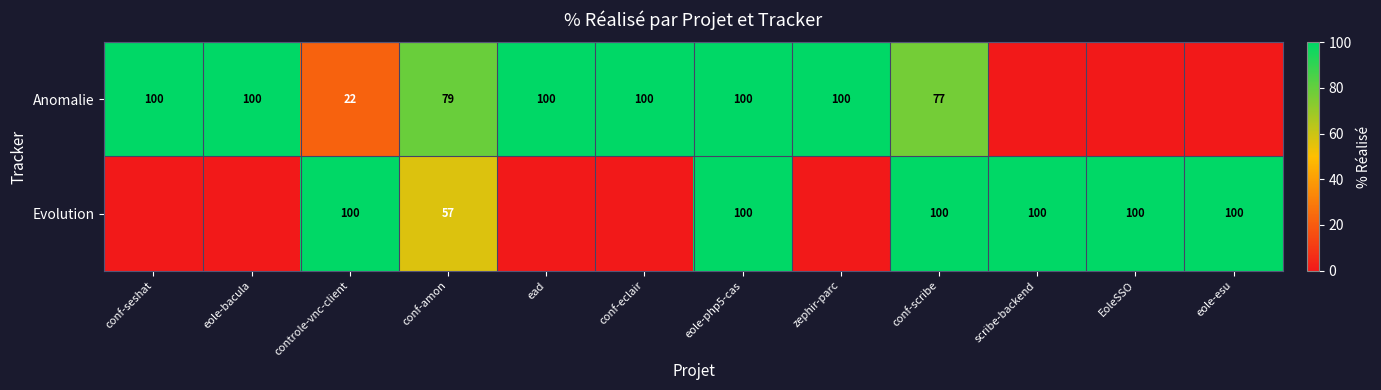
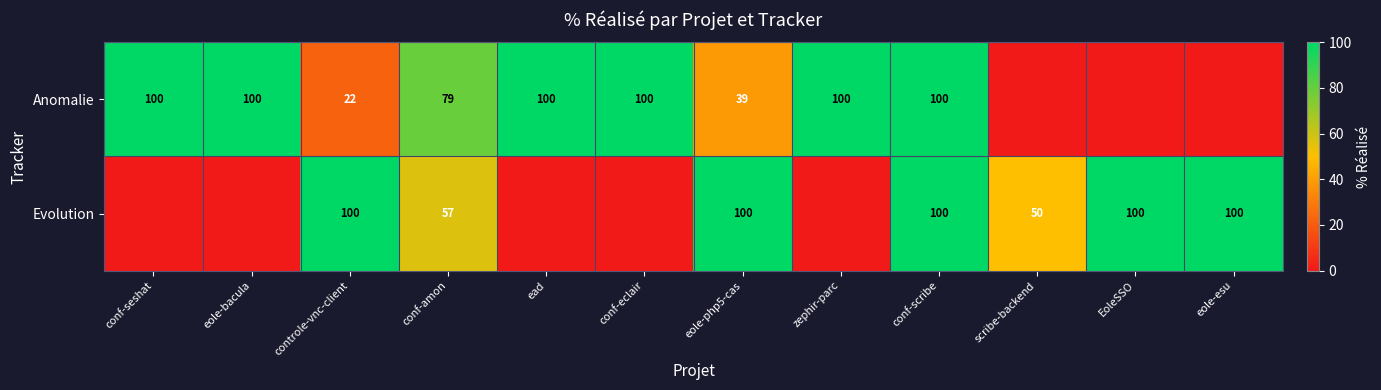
  {
    "Anomalie": {
      "conf-seshat": 100,
      "eole-bacula": 100,
      "controle-vnc-client": 22,
      "conf-amon": 79,
      "ead": 100,
      "conf-eclair": 100,
-     "eole-php5-cas": 100,
+     "eole-php5-cas": 39,
      "zephir-parc": 100,
-     "conf-scribe": 77
+     "conf-scribe": 100
    },
    "Evolution": {
      "controle-vnc-client": 100,
      "conf-amon": 57,
      "eole-php5-cas": 100,
      "conf-scribe": 100,
-     "scribe-backend": 100,
+     "scribe-backend": 50,
      "EoleSSO": 100,
      "eole-esu": 100
    }
  }
